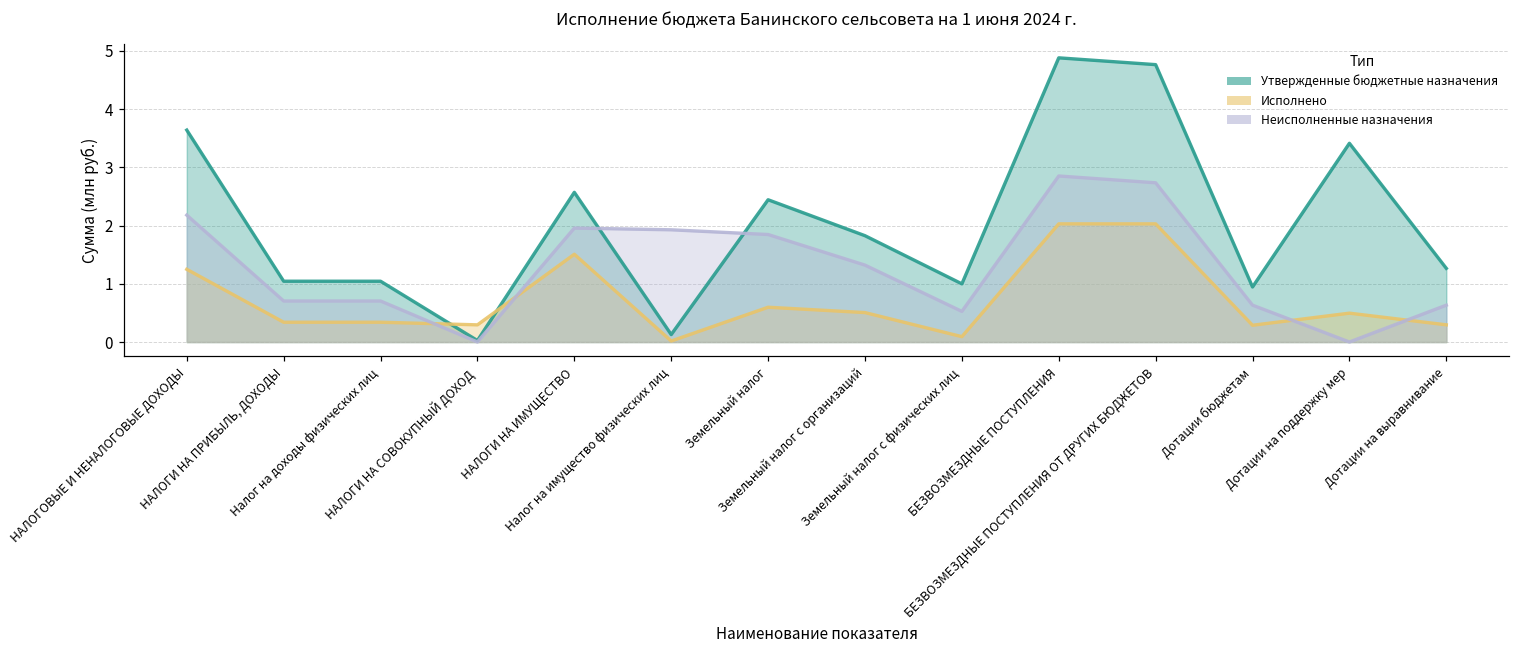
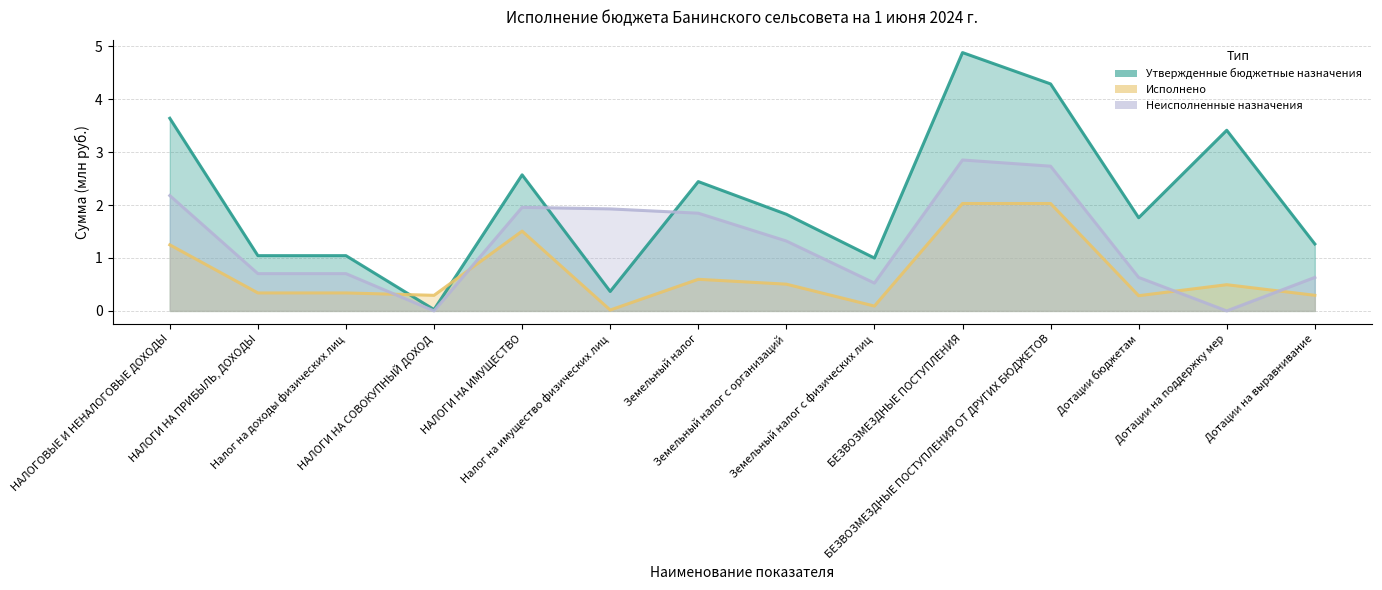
  {
    "Утвержденные бюджетные назначения": {
      "НАЛОГОВЫЕ И НЕНАЛОГОВЫЕ ДОХОДЫ": 3.6,
      "НАЛОГИ НА ПРИБЫЛЬ, ДОХОДЫ": 1.0,
      "Налог на доходы физических лиц": 1.0,
      "НАЛОГИ НА ИМУЩЕСТВО": 2.6,
-     "Налог на имущество физических лиц": 0.1,
+     "Налог на имущество физических лиц": 0.4,
      "Земельный налог": 2.4,
      "Земельный налог с организаций": 1.8,
      "Земельный налог с физических лиц": 1.0,
      "БЕЗВОЗМЕЗДНЫЕ ПОСТУПЛЕНИЯ": 4.9,
-     "БЕЗВОЗМЕЗДНЫЕ ПОСТУПЛЕНИЯ ОТ ДРУГИХ БЮДЖЕТОВ": 4.8,
-     "Дотации бюджетам": 0.9,
+     "БЕЗВОЗМЕЗДНЫЕ ПОСТУПЛЕНИЯ ОТ ДРУГИХ БЮДЖЕТОВ": 4.3,
+     "Дотации бюджетам": 1.8,
      "Дотации на поддержку мер": 3.4,
      "Дотации на выравнивание": 1.3
    },
    "Исполнено": {
      "НАЛОГОВЫЕ И НЕНАЛОГОВЫЕ ДОХОДЫ": 1.2,
      "НАЛОГИ НА ПРИБЫЛЬ, ДОХОДЫ": 0.3,
      "Налог на доходы физических лиц": 0.3,
      "НАЛОГИ НА СОВОКУПНЫЙ ДОХОД": 0.3,
      "НАЛОГИ НА ИМУЩЕСТВО": 1.5,
      "Налог на имущество физических лиц": 0.0,
      "Земельный налог": 0.6,
      "Земельный налог с организаций": 0.5,
      "Земельный налог с физических лиц": 0.1,
      "БЕЗВОЗМЕЗДНЫЕ ПОСТУПЛЕНИЯ": 2.0,
      "БЕЗВОЗМЕЗДНЫЕ ПОСТУПЛЕНИЯ ОТ ДРУГИХ БЮДЖЕТОВ": 2.0,
      "Дотации бюджетам": 0.3,
      "Дотации на поддержку мер": 0.5,
      "Дотации на выравнивание": 0.3
    },
    "Неисполненные назначения": {
      "НАЛОГОВЫЕ И НЕНАЛОГОВЫЕ ДОХОДЫ": 2.2,
      "НАЛОГИ НА ПРИБЫЛЬ, ДОХОДЫ": 0.7,
      "Налог на доходы физических лиц": 0.7,
      "НАЛОГИ НА ИМУЩЕСТВО": 2.0,
      "Налог на имущество физических лиц": 1.9,
      "Земельный налог": 1.8,
      "Земельный налог с организаций": 1.3,
      "Земельный налог с физических лиц": 0.5,
      "БЕЗВОЗМЕЗДНЫЕ ПОСТУПЛЕНИЯ": 2.9,
      "БЕЗВОЗМЕЗДНЫЕ ПОСТУПЛЕНИЯ ОТ ДРУГИХ БЮДЖЕТОВ": 2.7,
      "Дотации бюджетам": 0.6,
      "Дотации на поддержку мер": 0.0,
      "Дотации на выравнивание": 0.6
    }
  }
